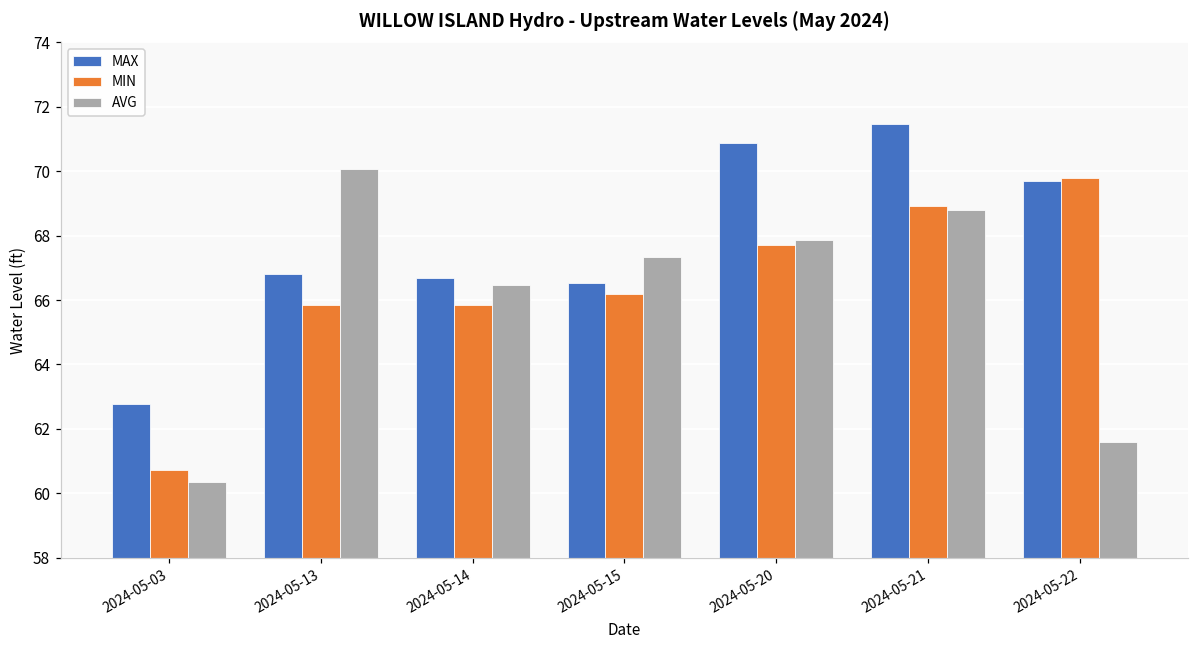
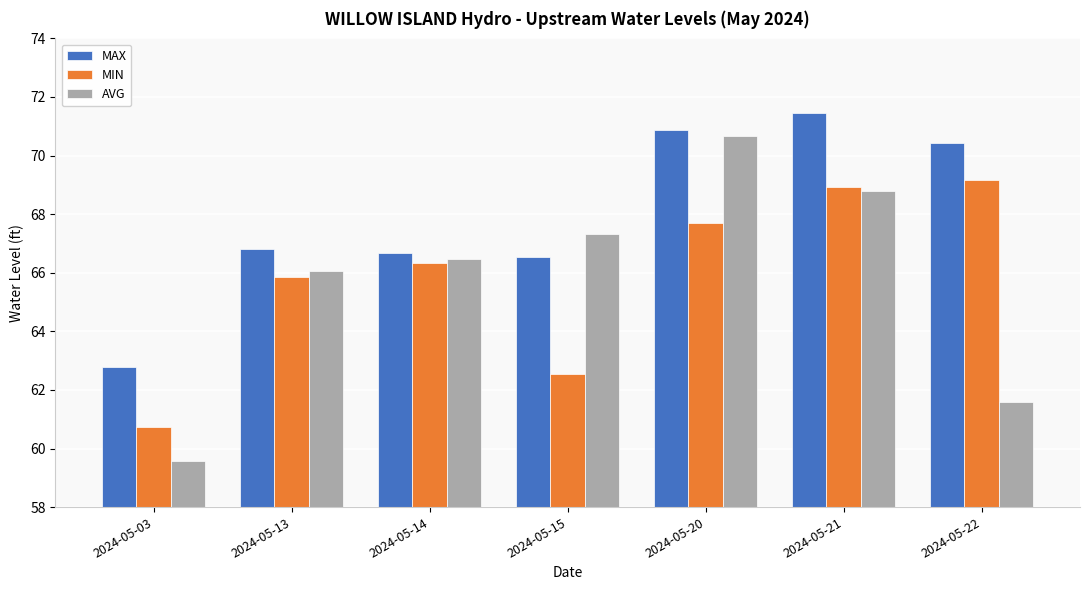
  {
    "MAX": {
      "2024-05-03": 62.8,
      "2024-05-13": 66.8,
      "2024-05-14": 66.7,
      "2024-05-15": 66.5,
      "2024-05-20": 70.9,
      "2024-05-21": 71.5,
-     "2024-05-22": 69.7
+     "2024-05-22": 70.4
    },
    "MIN": {
      "2024-05-03": 60.7,
      "2024-05-13": 65.8,
-     "2024-05-14": 65.8,
-     "2024-05-15": 66.2,
+     "2024-05-14": 66.3,
+     "2024-05-15": 62.6,
      "2024-05-20": 67.7,
      "2024-05-21": 68.9,
-     "2024-05-22": 69.8
+     "2024-05-22": 69.2
    },
    "AVG": {
-     "2024-05-03": 60.4,
-     "2024-05-13": 70.1,
+     "2024-05-03": 59.6,
+     "2024-05-13": 66.0,
      "2024-05-14": 66.5,
      "2024-05-15": 67.3,
-     "2024-05-20": 67.9,
+     "2024-05-20": 70.7,
      "2024-05-21": 68.8,
      "2024-05-22": 61.6
    }
  }
